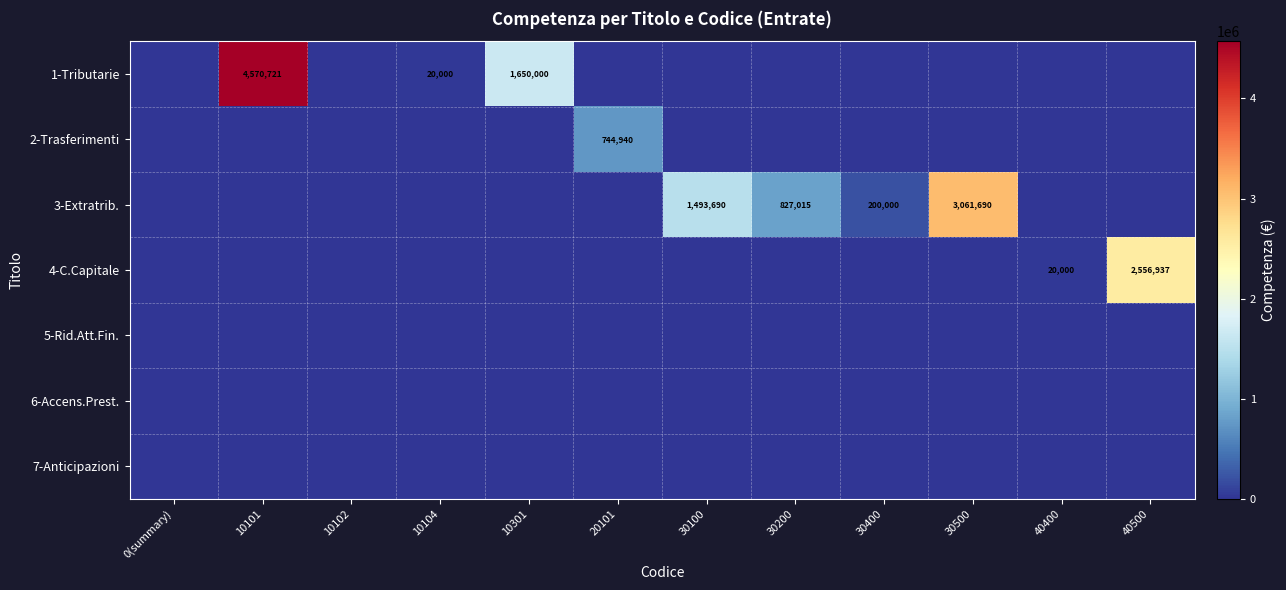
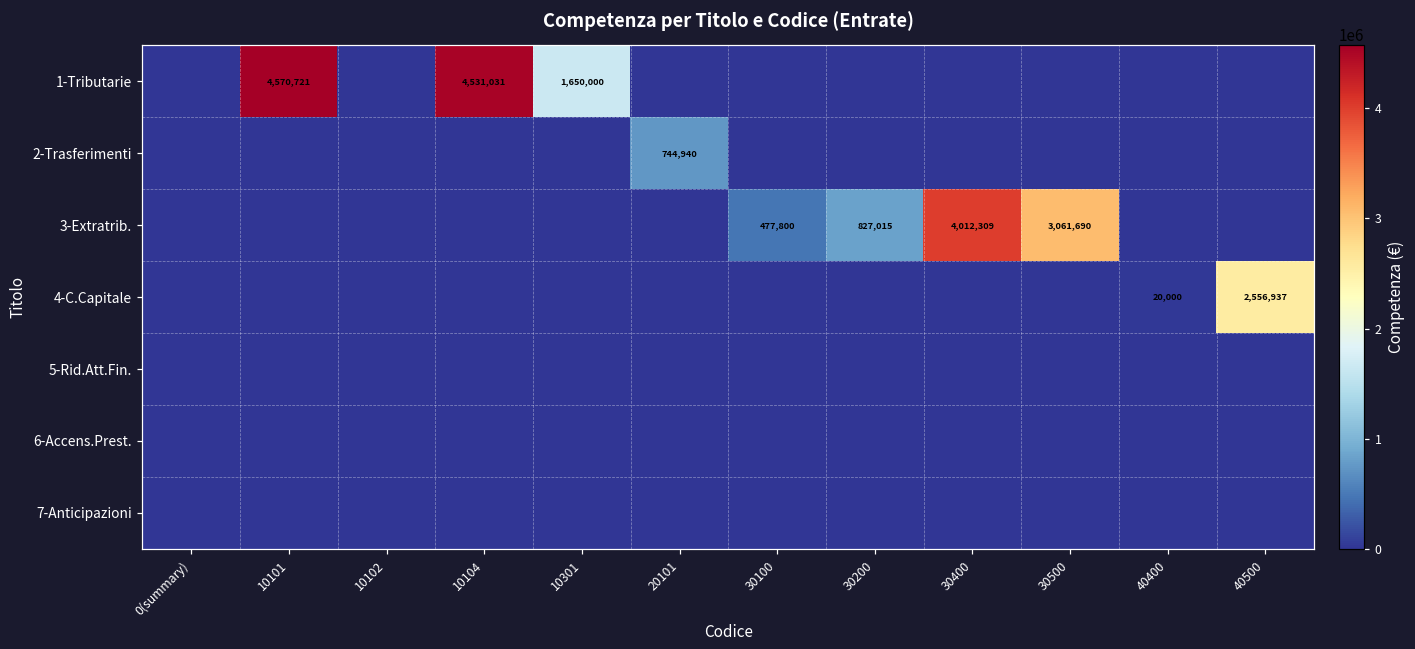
  {
    "1-Tributarie": {
      "10101": "4,570,721",
-     "10104": "20,000",
+     "10104": "4,531,031",
      "10301": "1,650,000"
    },
    "2-Trasferimenti": {
      "20101": "744,940"
    },
    "3-Extratrib.": {
-     "30100": "1,493,690",
+     "30100": "477,800",
      "30200": "827,015",
-     "30400": "200,000",
+     "30400": "4,012,309",
      "30500": "3,061,690"
    },
    "4-C.Capitale": {
      "40400": "20,000",
      "40500": "2,556,937"
    }
  }
